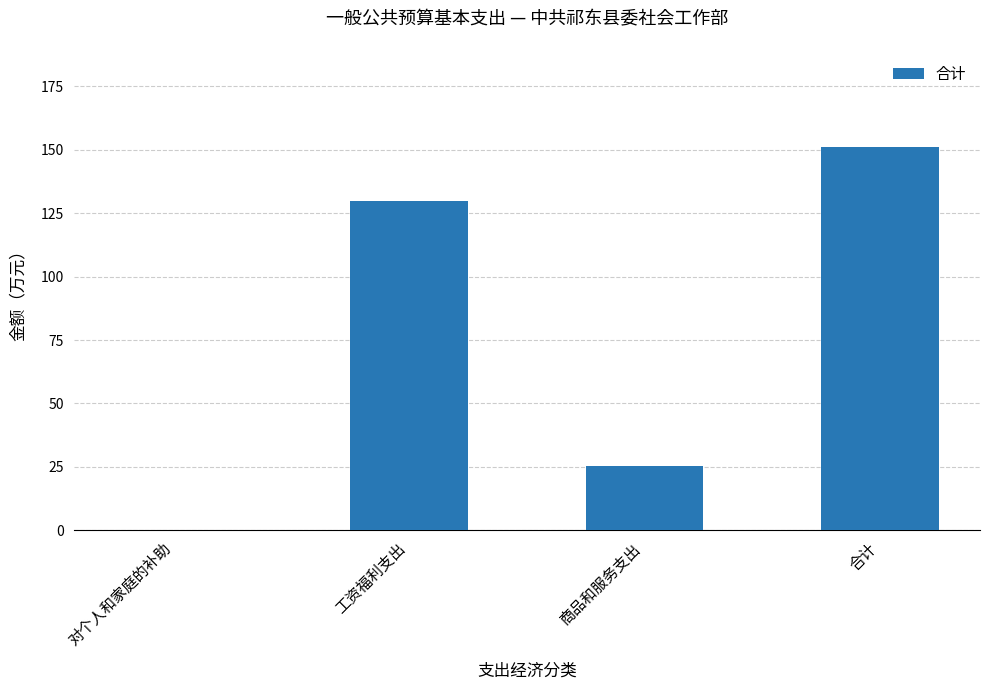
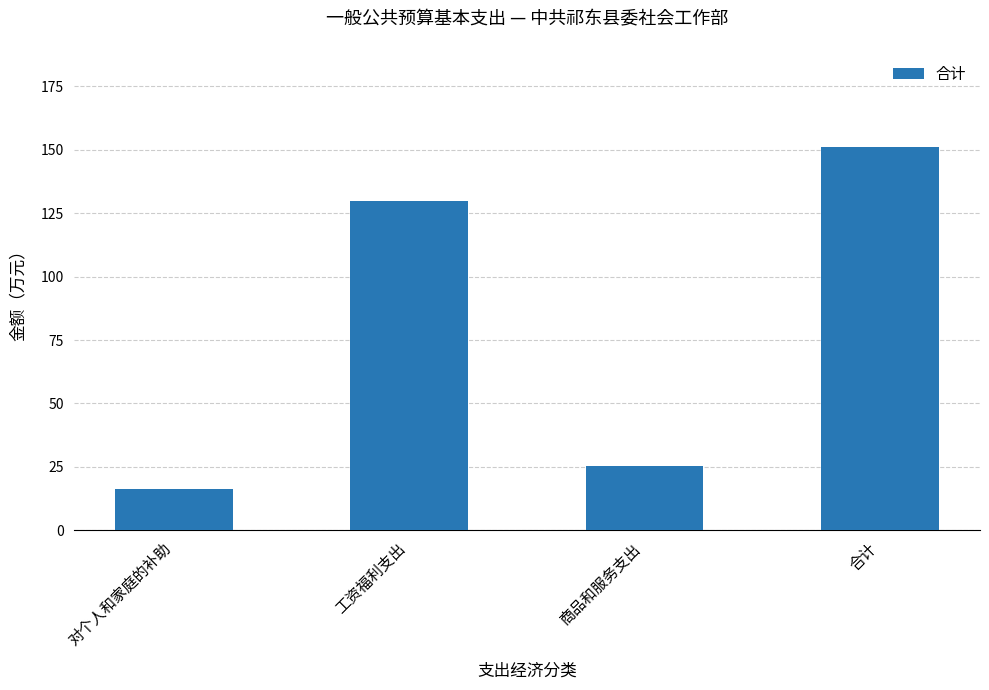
  {
-   "对个人和家庭的补助": 0,
+   "对个人和家庭的补助": 16,
    "工资福利支出": 130,
    "商品和服务支出": 25,
    "合计": 151
  }
